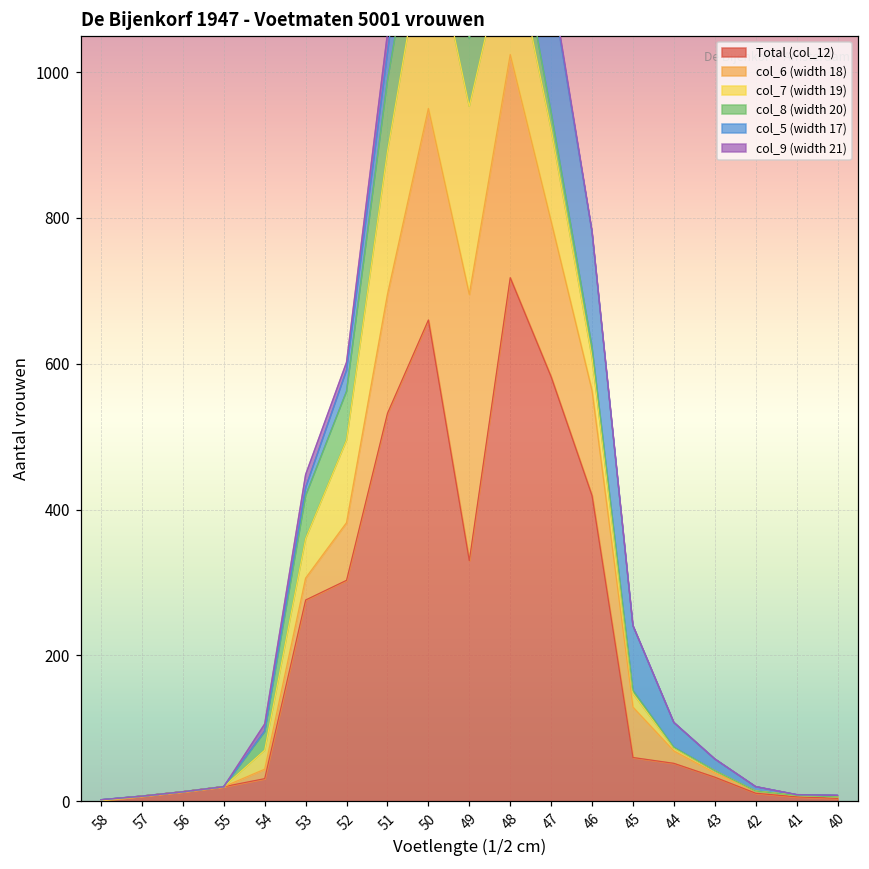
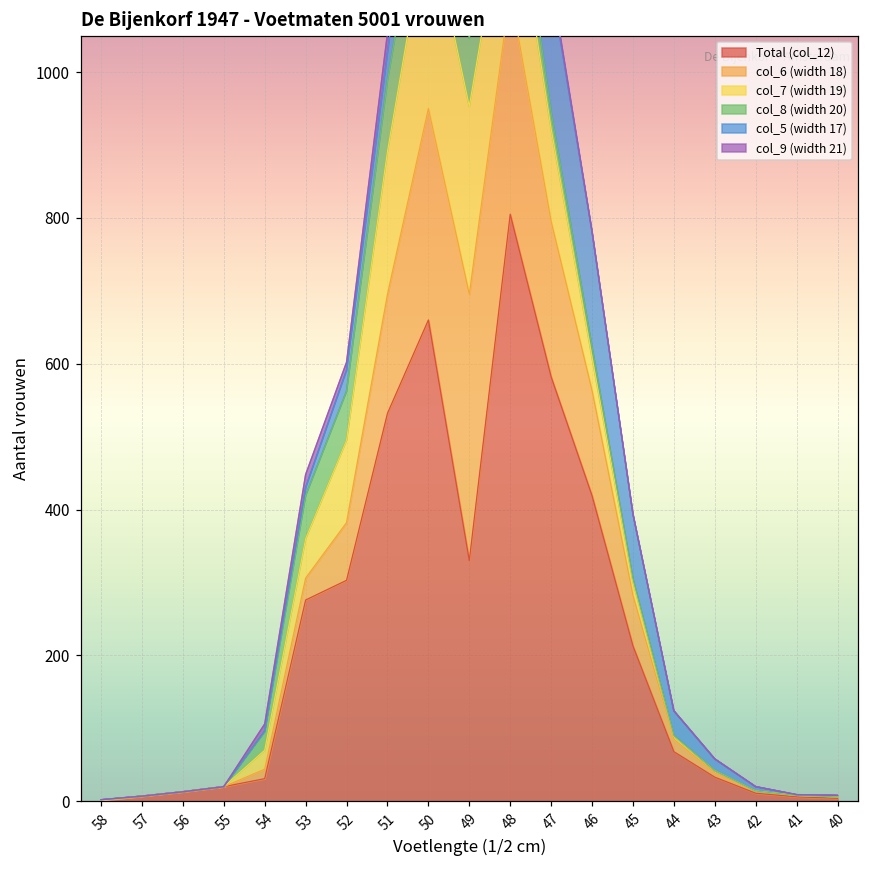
  {
    "Total (col_12)": {
      "54": 30,
      "53": 280,
      "52": 300,
      "51": 530,
      "50": 660,
      "49": 330,
-     "48": 720,
+     "48": 810,
      "47": 580,
      "46": 420,
-     "45": 60,
-     "44": 50,
+     "45": 210,
+     "44": 70,
      "43": 30
    },
    "col_8 (width 20)": {
      "53": 60,
      "52": 70,
      "51": 100,
      "49": 90,
      "47": 20,
      "46": 10,
      "45": 0
    },
    "col_5 (width 17)": {
      "53": 10,
      "52": 30,
      "51": 40
    },
    "col_9 (width 21)": {
      "54": 10,
      "53": 20,
      "52": 10,
      "51": 30
    }
  }
